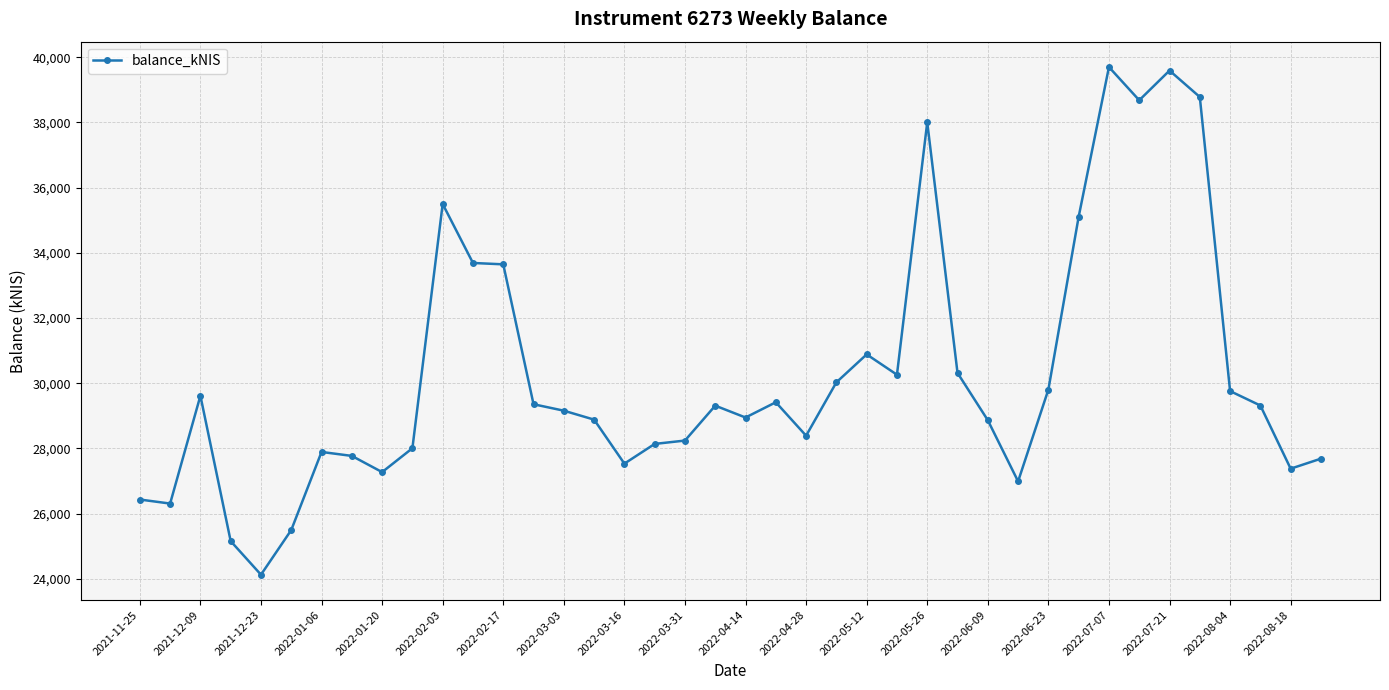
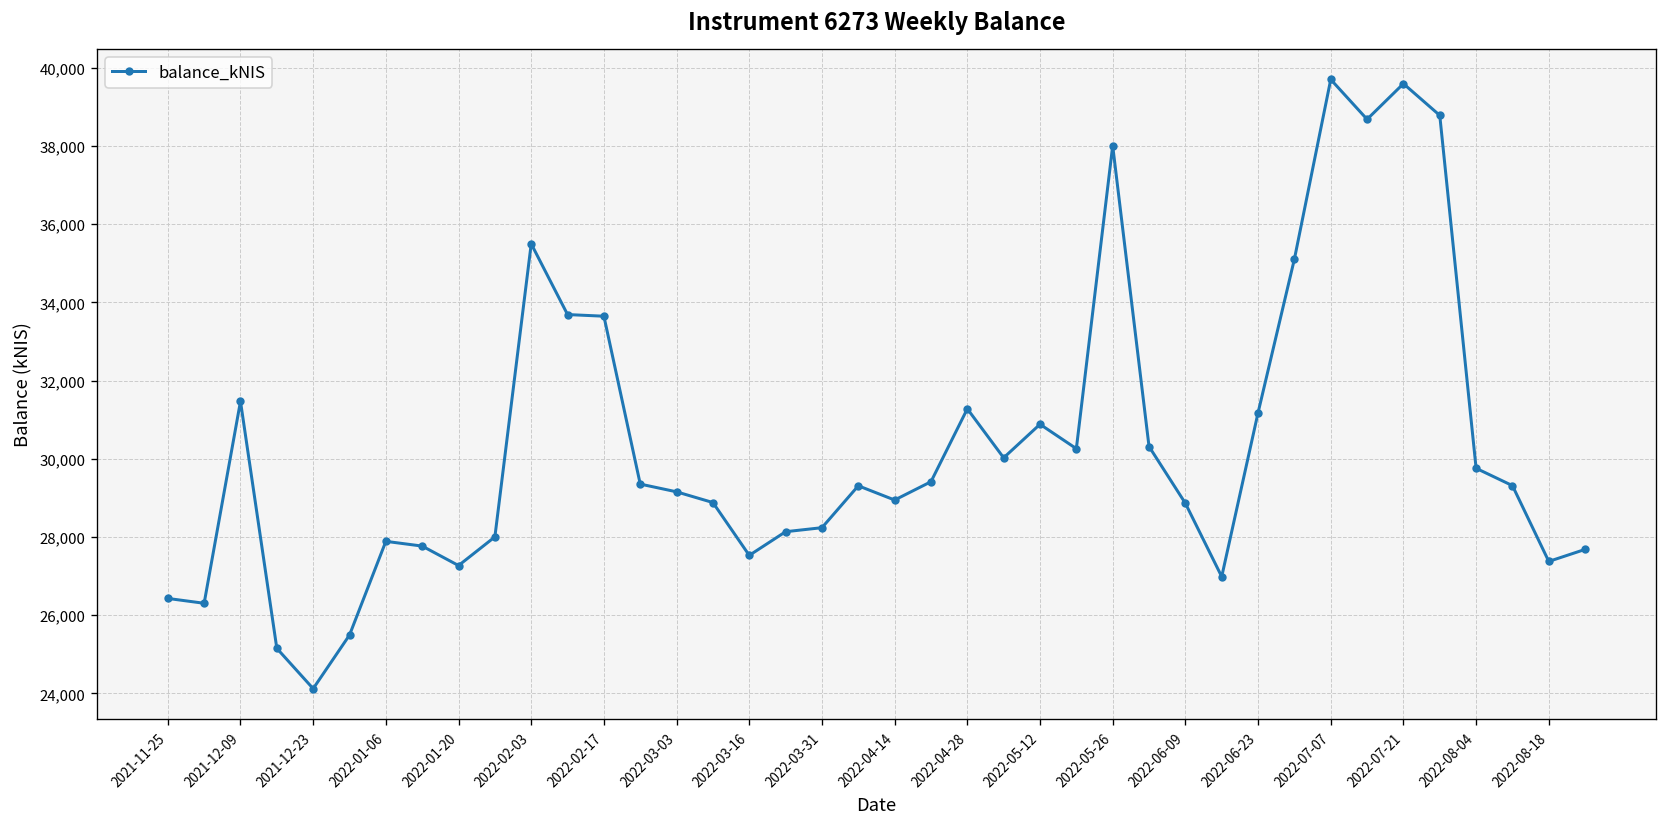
  {
    "2021-11-25": "26,400",
-   "2021-12-09": "29,600",
+   "2021-12-09": "31,500",
    "2021-12-23": "24,100",
    "2022-01-06": "27,900",
    "2022-01-20": "27,300",
    "2022-02-03": "35,500",
    "2022-02-17": "33,600",
    "2022-03-03": "29,200",
    "2022-03-16": "27,500",
    "2022-03-31": "28,200",
    "2022-04-14": "28,900",
-   "2022-04-28": "28,400",
+   "2022-04-28": "31,300",
    "2022-05-12": "30,900",
    "2022-05-26": "38,000",
    "2022-06-09": "28,900",
-   "2022-06-23": "29,800",
+   "2022-06-23": "31,200",
    "2022-07-07": "39,700",
    "2022-07-21": "39,600",
    "2022-08-04": "29,800",
    "2022-08-18": "27,400"
  }
